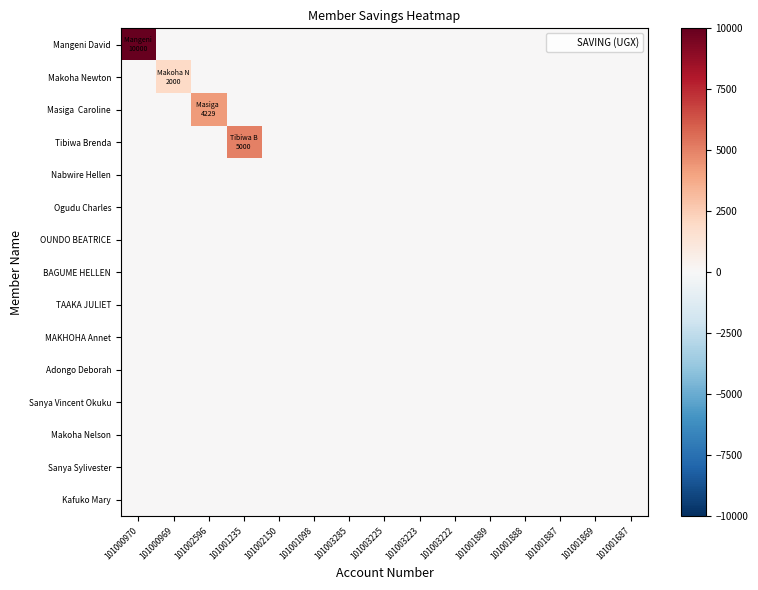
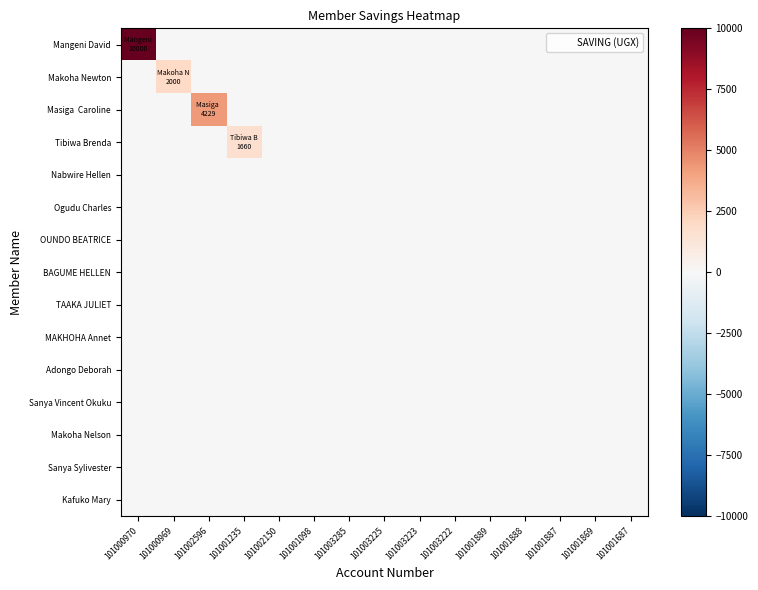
  {
    "Mangeni David": {
      "101000970": 10000
    },
    "Makoha Newton": {
      "101000969": 2000
    },
    "Masiga Caroline": {
      "101002596": 4229
    },
    "Tibiwa Brenda": {
-     "101001235": 5000
+     "101001235": 1660
    }
  }
